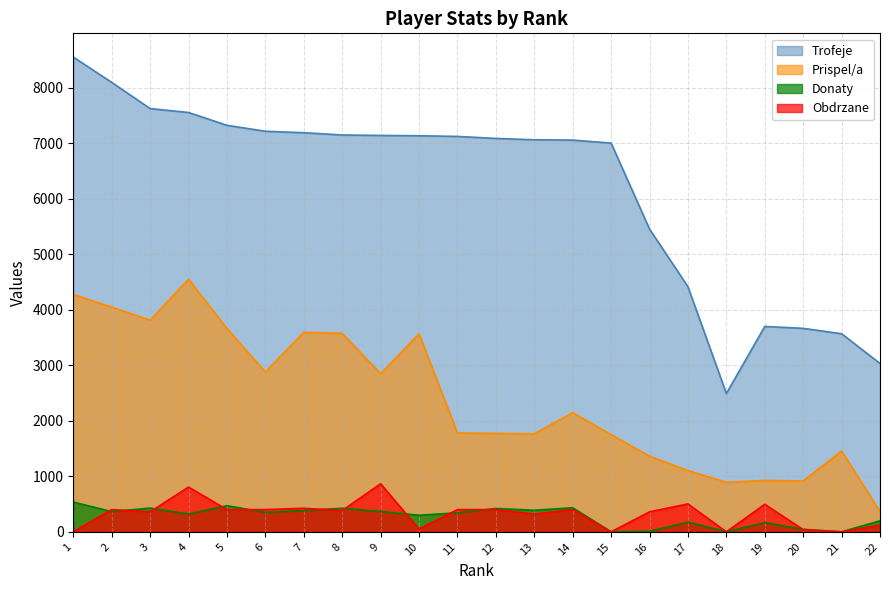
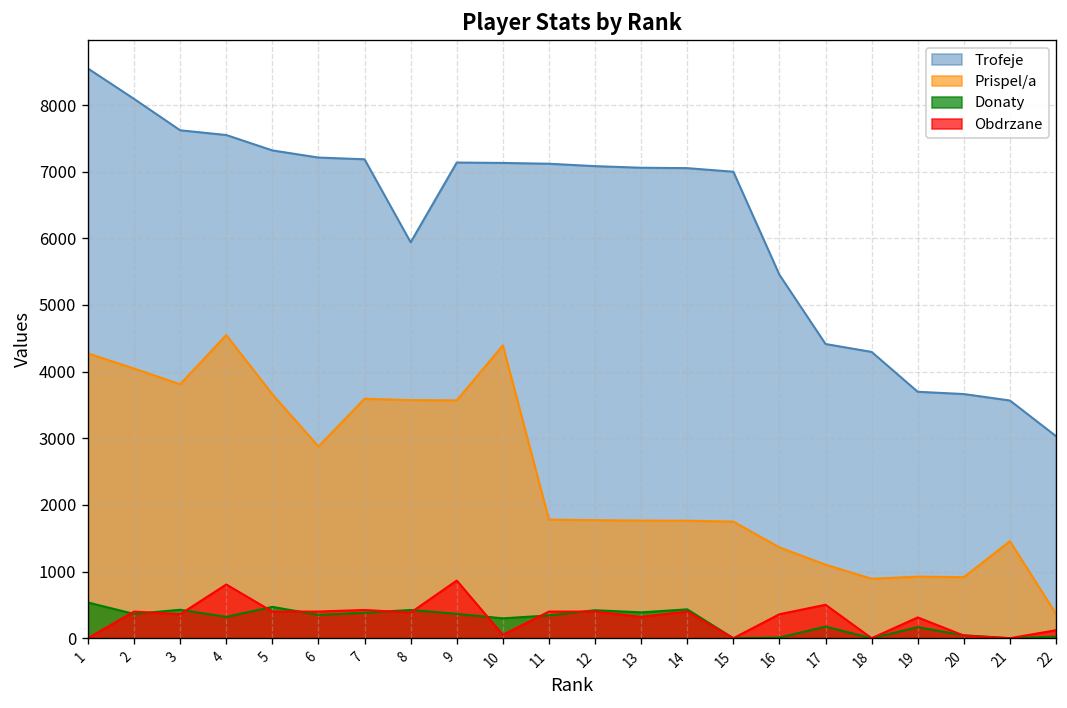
  {
    "Trofeje": {
      "1": 8500,
      "2": 8100,
      "3": 7600,
      "4": 7600,
      "5": 7300,
      "6": 7200,
      "7": 7200,
-     "8": 7100,
+     "8": 5900,
      "9": 7100,
      "10": 7100,
      "11": 7100,
      "12": 7100,
      "13": 7100,
      "14": 7100,
      "15": 7000,
      "16": 5500,
      "17": 4400,
-     "18": 2500,
+     "18": 4300,
      "19": 3700,
      "20": 3700,
      "21": 3600,
      "22": 3000
    },
    "Prispel/a": {
      "1": 4300,
      "2": 4000,
      "3": 3800,
      "4": 4500,
      "5": 3700,
      "6": 2900,
      "7": 3600,
      "8": 3600,
-     "9": 2800,
-     "10": 3600,
+     "9": 3600,
+     "10": 4400,
      "11": 1800,
      "12": 1800,
      "13": 1800,
-     "14": 2100,
+     "14": 1800,
      "15": 1800,
      "16": 1400,
      "17": 1100,
      "18": 900,
      "19": 900,
      "20": 900,
      "21": 1500,
      "22": 400
    },
    "Donaty": {
      "1": 500,
      "3": 400,
      "4": 300,
      "5": 500,
      "6": 400,
      "9": 400,
      "10": 300,
      "11": 300,
      "13": 400,
      "16": 0,
      "17": 200,
      "19": 200,
-     "22": 200
+     "22": 0
    },
    "Obdrzane": {
      "1": 0,
      "3": 400,
      "4": 800,
      "5": 400,
      "6": 400,
      "9": 900,
      "10": 100,
      "11": 400,
      "13": 300,
      "16": 400,
      "17": 500,
-     "19": 500,
+     "19": 300,
      "22": 100
    }
  }
